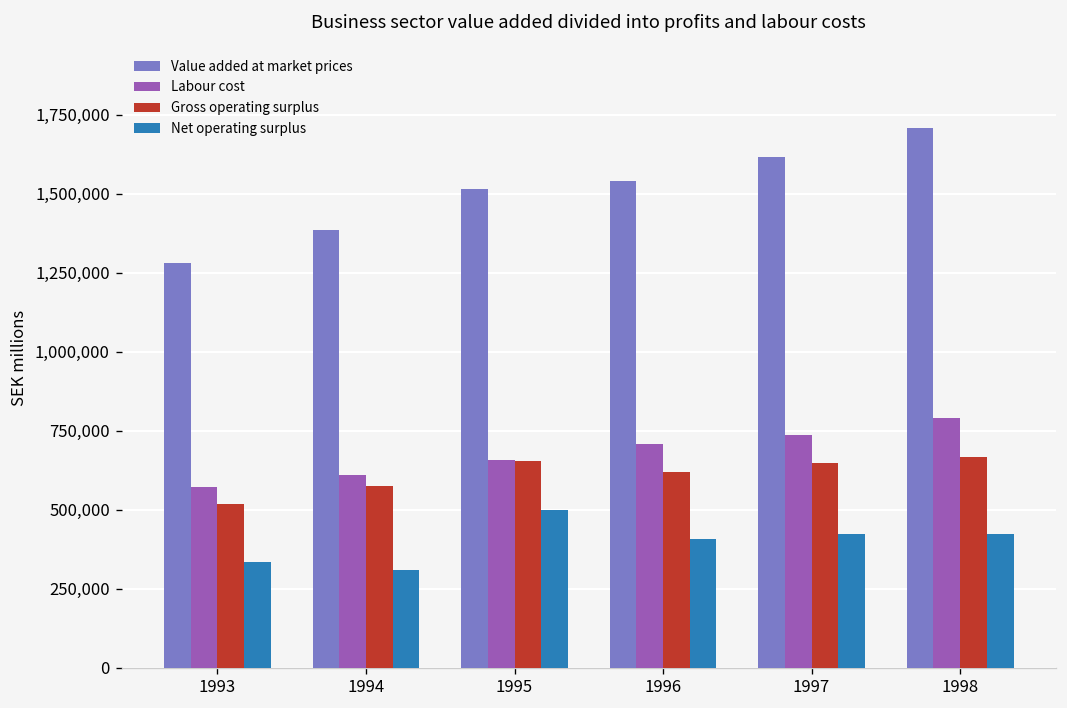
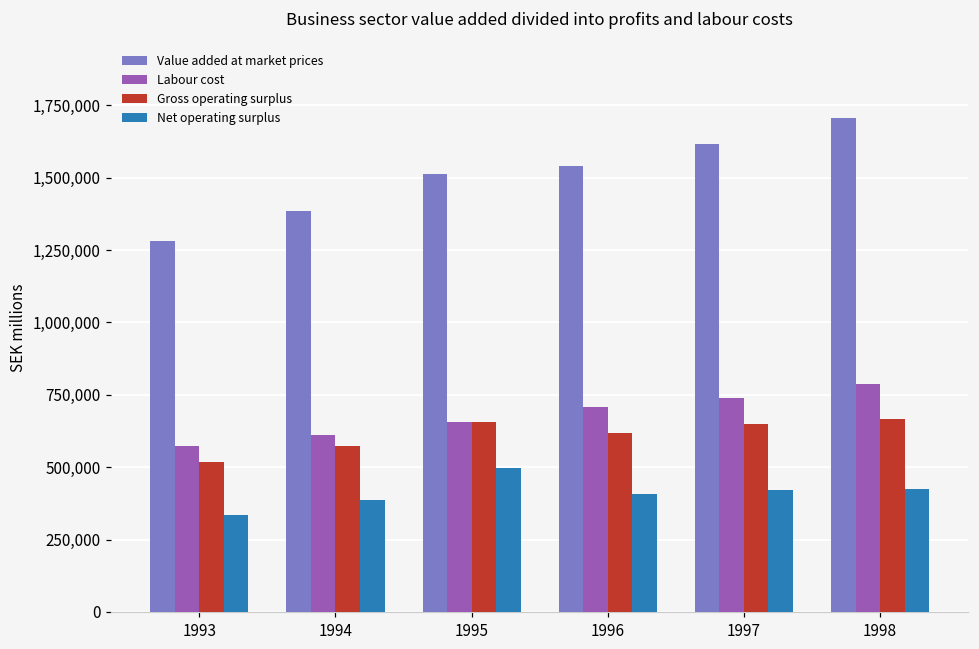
  {
    "Gross operating surplus": {
      "1993": "520,000",
      "1994": "570,000",
      "1995": "660,000",
      "1996": "620,000",
      "1997": "650,000",
      "1998": "670,000"
    },
    "Net operating surplus": {
      "1993": "330,000",
-     "1994": "310,000",
+     "1994": "390,000",
      "1995": "500,000",
      "1996": "410,000",
      "1997": "420,000",
      "1998": "420,000"
    }
  }
